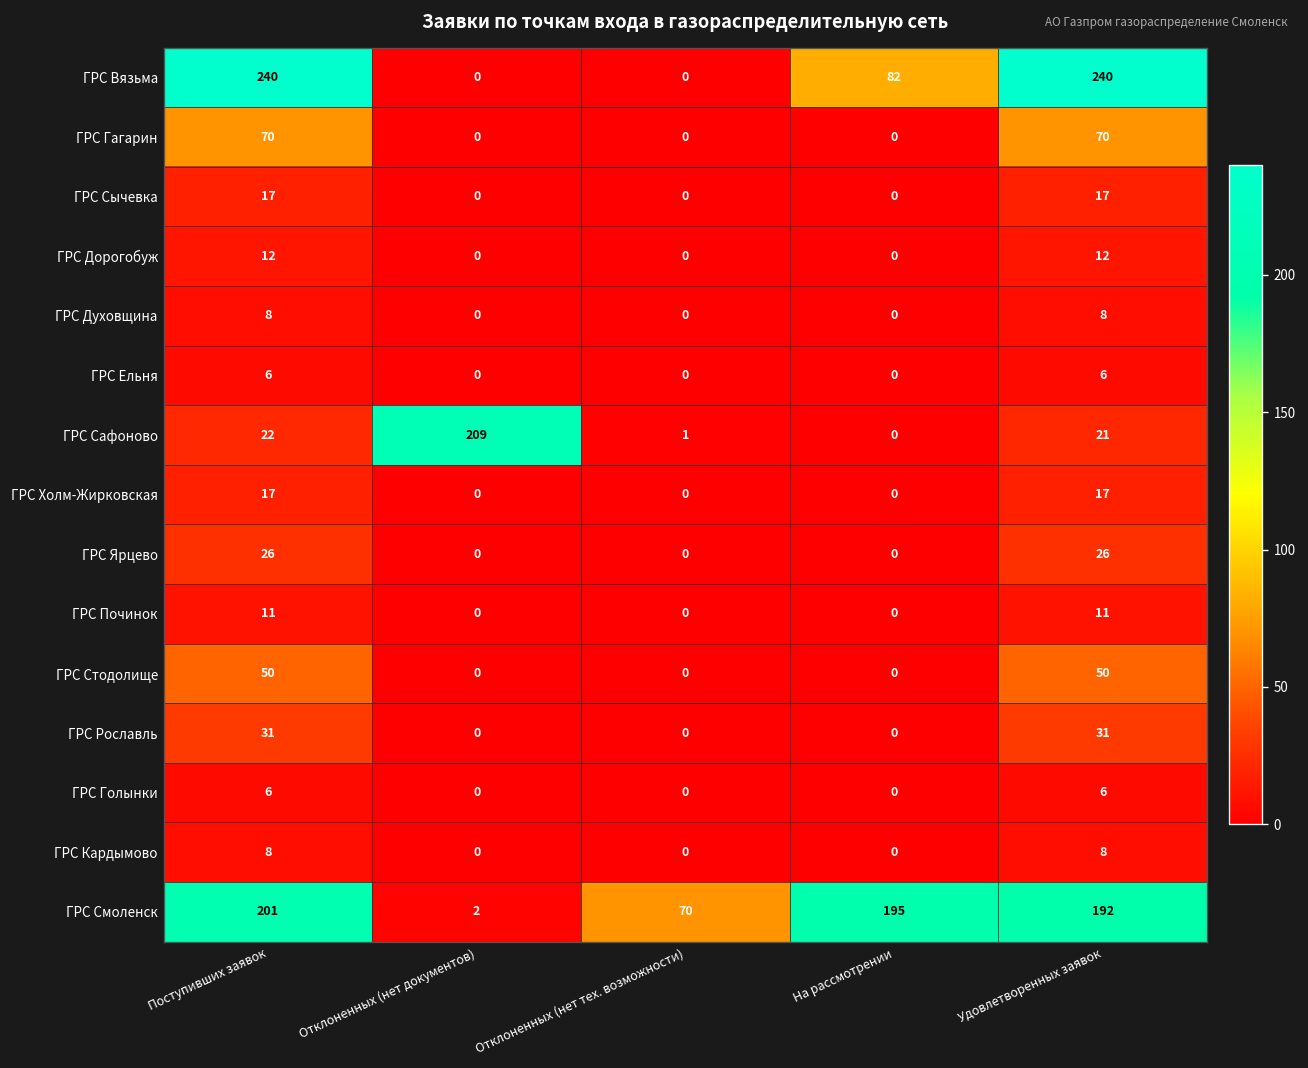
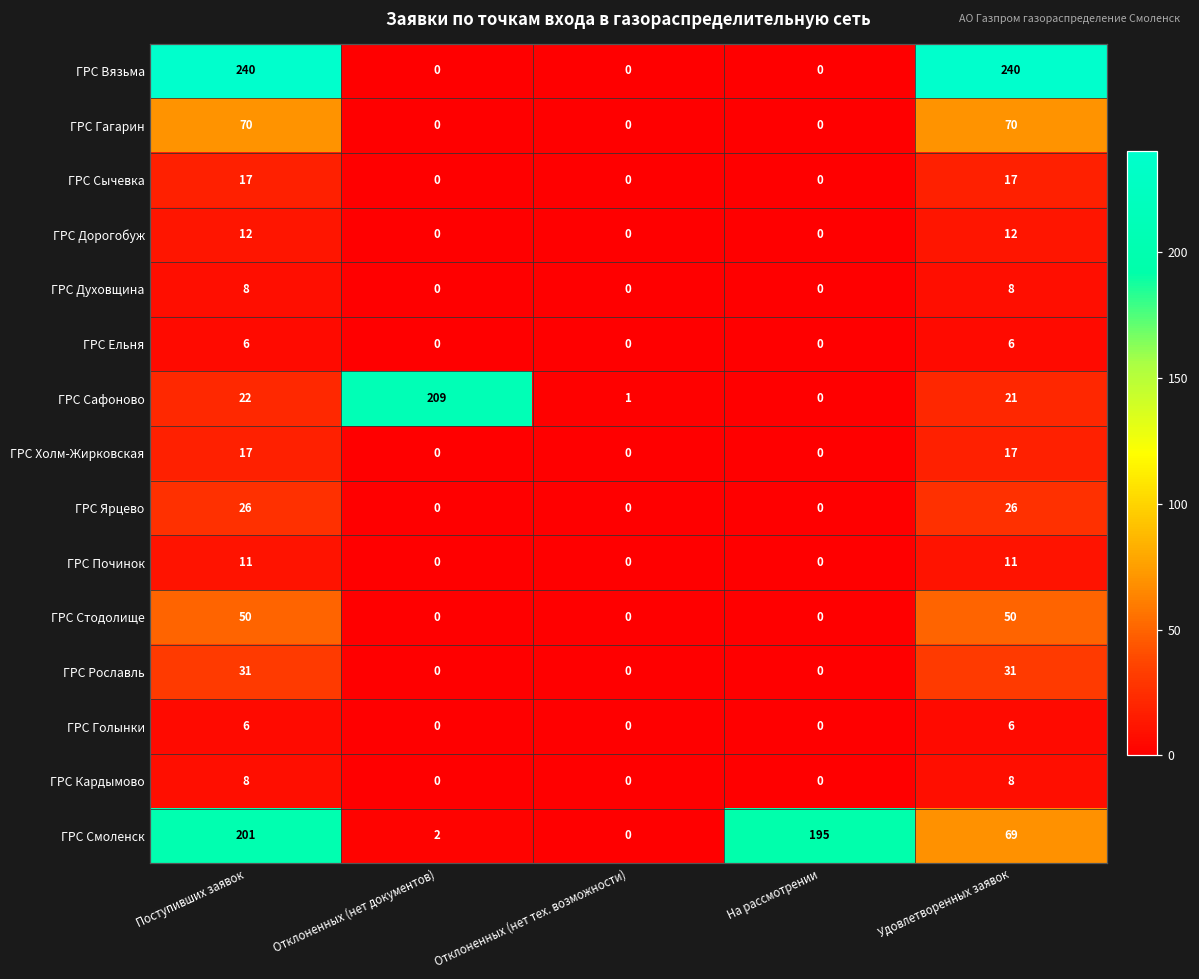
  {
    "ГРС Вязьма": {
      "Поступивших заявок": 240,
      "Отклоненных (нет документов)": 0,
      "Отклоненных (нет тех. возможности)": 0,
-     "На рассмотрении": 82,
+     "На рассмотрении": 0,
      "Удовлетворенных заявок": 240
    },
    "ГРС Гагарин": {
      "Поступивших заявок": 70,
      "Отклоненных (нет документов)": 0,
      "Отклоненных (нет тех. возможности)": 0,
      "На рассмотрении": 0,
      "Удовлетворенных заявок": 70
    },
    "ГРС Сычевка": {
      "Поступивших заявок": 17,
      "Отклоненных (нет документов)": 0,
      "Отклоненных (нет тех. возможности)": 0,
      "На рассмотрении": 0,
      "Удовлетворенных заявок": 17
    },
    "ГРС Дорогобуж": {
      "Поступивших заявок": 12,
      "Отклоненных (нет документов)": 0,
      "Отклоненных (нет тех. возможности)": 0,
      "На рассмотрении": 0,
      "Удовлетворенных заявок": 12
    },
    "ГРС Духовщина": {
      "Поступивших заявок": 8,
      "Отклоненных (нет документов)": 0,
      "Отклоненных (нет тех. возможности)": 0,
      "На рассмотрении": 0,
      "Удовлетворенных заявок": 8
    },
    "ГРС Ельня": {
      "Поступивших заявок": 6,
      "Отклоненных (нет документов)": 0,
      "Отклоненных (нет тех. возможности)": 0,
      "На рассмотрении": 0,
      "Удовлетворенных заявок": 6
    },
    "ГРС Сафоново": {
      "Поступивших заявок": 22,
      "Отклоненных (нет документов)": 209,
      "Отклоненных (нет тех. возможности)": 1,
      "На рассмотрении": 0,
      "Удовлетворенных заявок": 21
    },
    "ГРС Холм-Жирковская": {
      "Поступивших заявок": 17,
      "Отклоненных (нет документов)": 0,
      "Отклоненных (нет тех. возможности)": 0,
      "На рассмотрении": 0,
      "Удовлетворенных заявок": 17
    },
    "ГРС Ярцево": {
      "Поступивших заявок": 26,
      "Отклоненных (нет документов)": 0,
      "Отклоненных (нет тех. возможности)": 0,
      "На рассмотрении": 0,
      "Удовлетворенных заявок": 26
    },
    "ГРС Починок": {
      "Поступивших заявок": 11,
      "Отклоненных (нет документов)": 0,
      "Отклоненных (нет тех. возможности)": 0,
      "На рассмотрении": 0,
      "Удовлетворенных заявок": 11
    },
    "ГРС Стодолище": {
      "Поступивших заявок": 50,
      "Отклоненных (нет документов)": 0,
      "Отклоненных (нет тех. возможности)": 0,
      "На рассмотрении": 0,
      "Удовлетворенных заявок": 50
    },
    "ГРС Рославль": {
      "Поступивших заявок": 31,
      "Отклоненных (нет документов)": 0,
      "Отклоненных (нет тех. возможности)": 0,
      "На рассмотрении": 0,
      "Удовлетворенных заявок": 31
    },
    "ГРС Голынки": {
      "Поступивших заявок": 6,
      "Отклоненных (нет документов)": 0,
      "Отклоненных (нет тех. возможности)": 0,
      "На рассмотрении": 0,
      "Удовлетворенных заявок": 6
    },
    "ГРС Кардымово": {
      "Поступивших заявок": 8,
      "Отклоненных (нет документов)": 0,
      "Отклоненных (нет тех. возможности)": 0,
      "На рассмотрении": 0,
      "Удовлетворенных заявок": 8
    },
    "ГРС Смоленск": {
      "Поступивших заявок": 201,
      "Отклоненных (нет документов)": 2,
-     "Отклоненных (нет тех. возможности)": 70,
+     "Отклоненных (нет тех. возможности)": 0,
      "На рассмотрении": 195,
-     "Удовлетворенных заявок": 192
+     "Удовлетворенных заявок": 69
    }
  }
